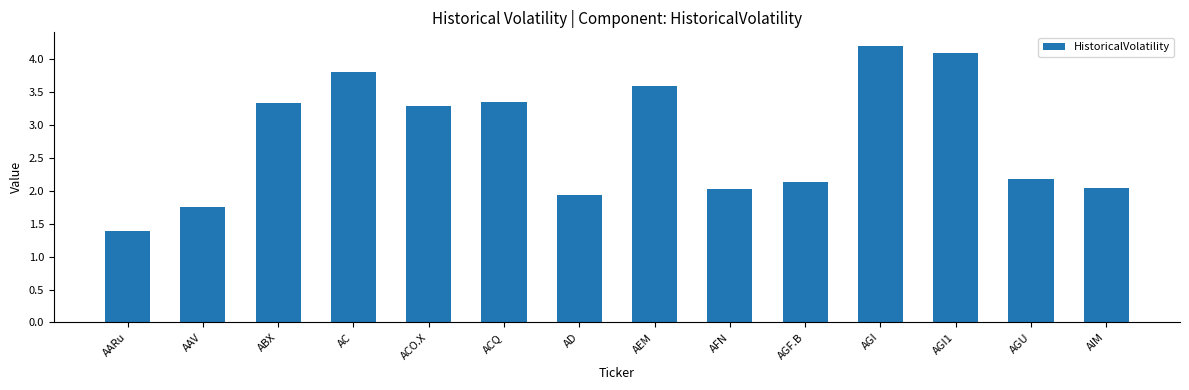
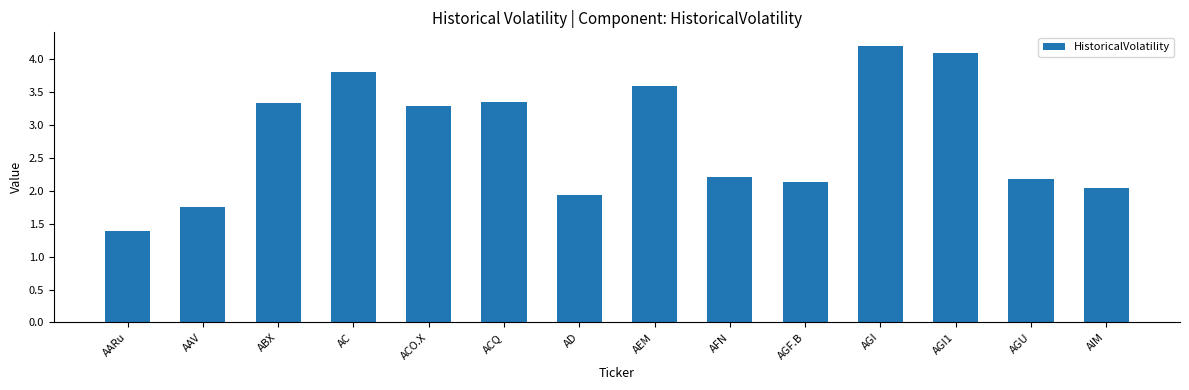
  {
    "AARu": 1.4,
    "AAV": 1.7,
    "ABX": 3.3,
    "AC": 3.8,
    "ACO.X": 3.3,
    "ACQ": 3.3,
    "AD": 1.9,
    "AEM": 3.6,
-   "AFN": 2.0,
+   "AFN": 2.2,
    "AGF.B": 2.1,
    "AGI": 4.2,
    "AGI1": 4.1,
    "AGU": 2.2,
    "AIM": 2.0
  }
